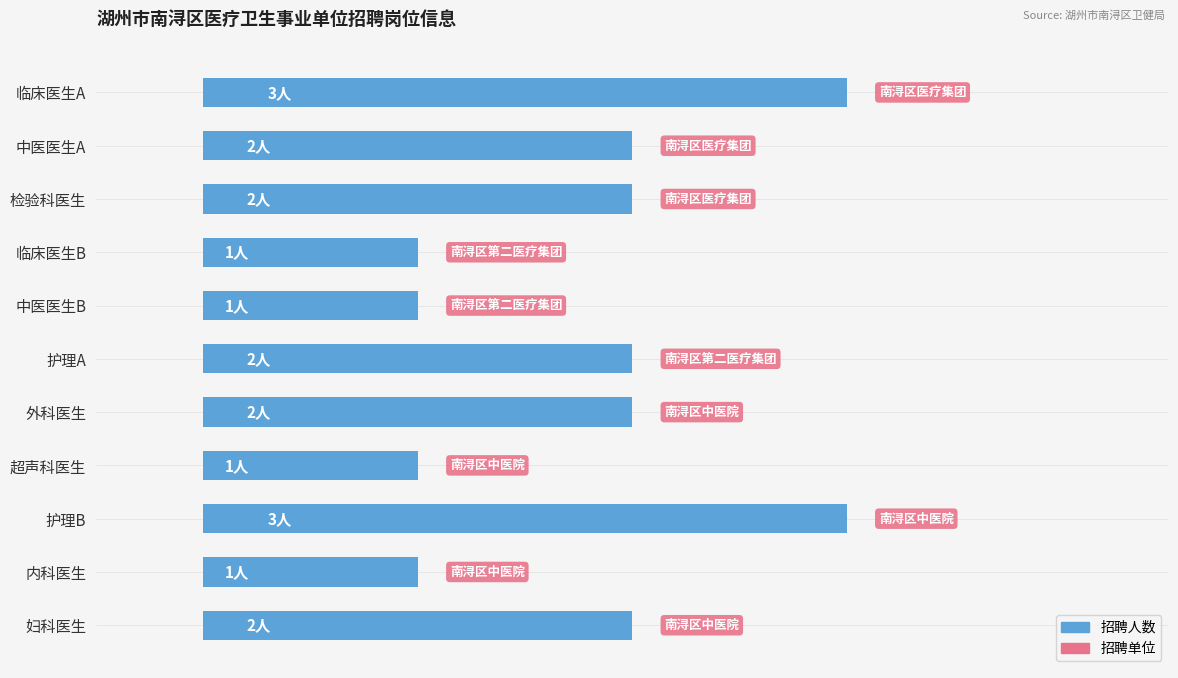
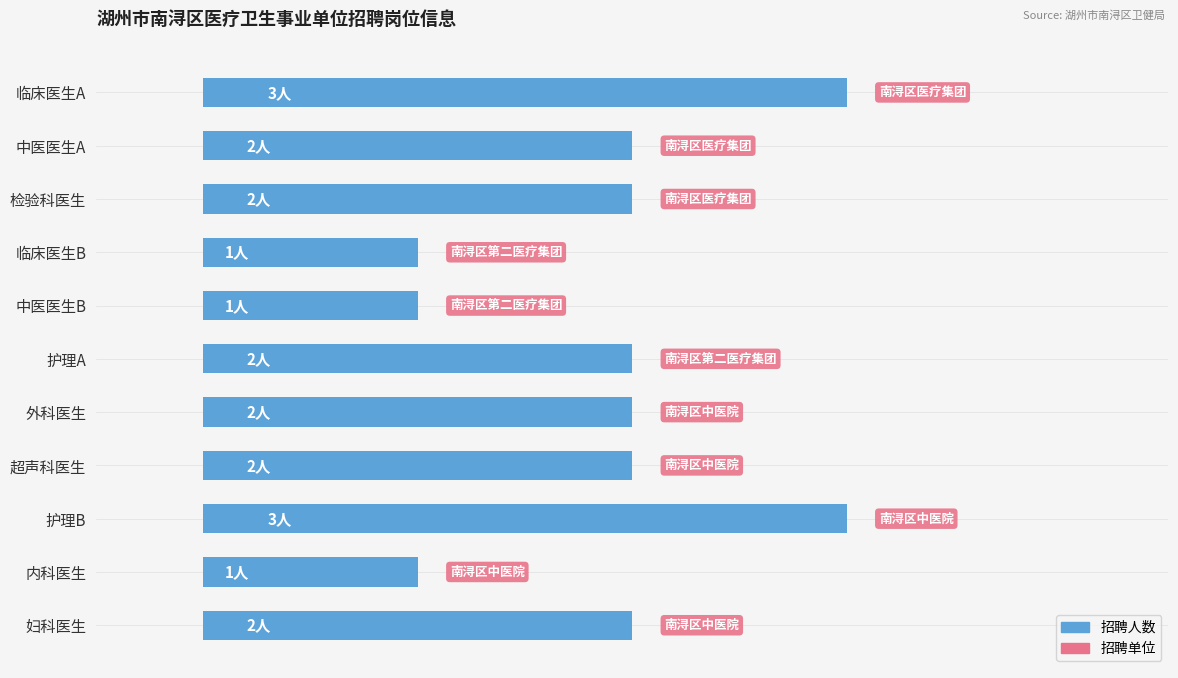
  {
    "临床医生A": "3人",
    "中医医生A": "2人",
    "检验科医生": "2人",
    "临床医生B": "1人",
    "中医医生B": "1人",
    "护理A": "2人",
    "外科医生": "2人",
-   "超声科医生": "1人",
+   "超声科医生": "2人",
    "护理B": "3人",
    "内科医生": "1人",
    "妇科医生": "2人"
  }
